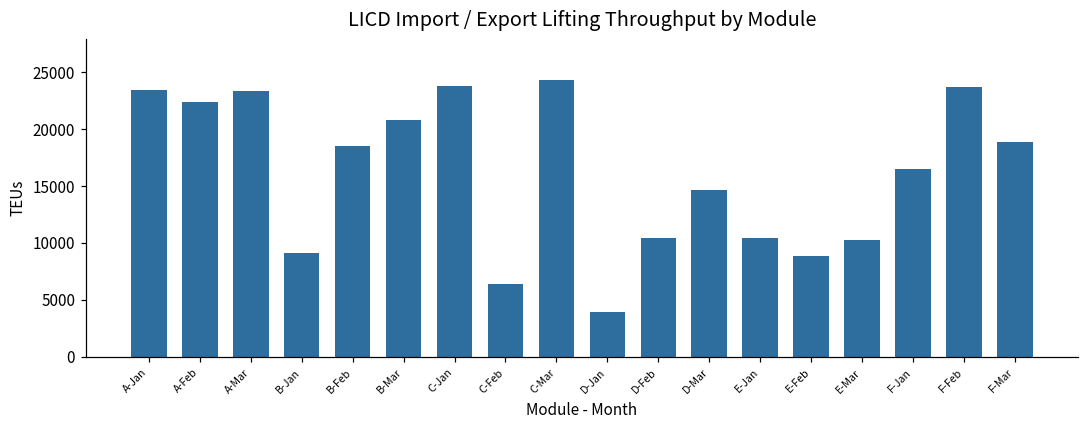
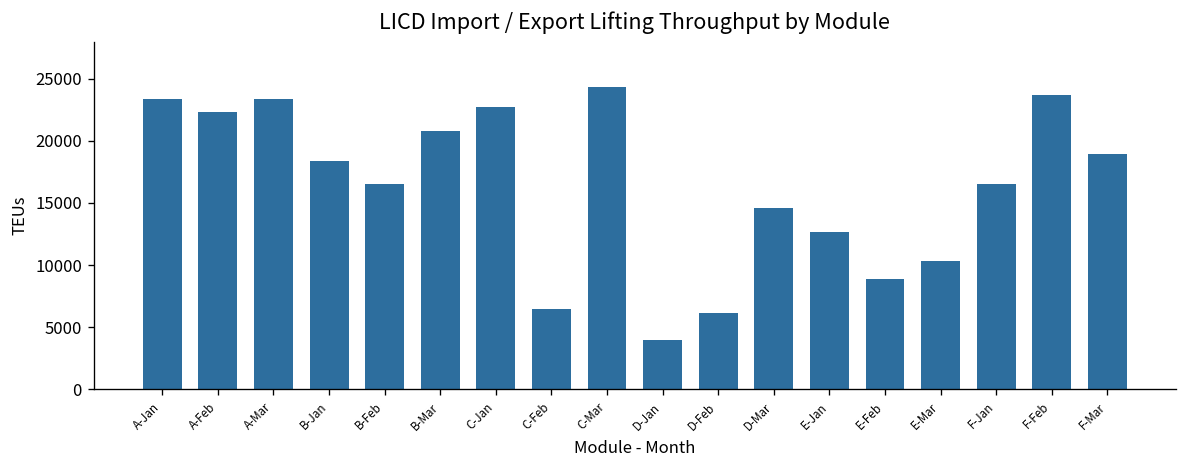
  {
    "A-Jan": 23400,
    "A-Feb": 22300,
    "A-Mar": 23400,
-   "B-Jan": 9100,
-   "B-Feb": 18500,
+   "B-Jan": 18400,
+   "B-Feb": 16500,
    "B-Mar": 20800,
-   "C-Jan": 23800,
+   "C-Jan": 22700,
    "C-Feb": 6400,
    "C-Mar": 24300,
    "D-Jan": 3900,
-   "D-Feb": 10500,
+   "D-Feb": 6200,
    "D-Mar": 14600,
-   "E-Jan": 10400,
+   "E-Jan": 12700,
    "E-Feb": 8800,
    "E-Mar": 10300,
    "F-Jan": 16500,
    "F-Feb": 23700,
    "F-Mar": 18900
  }
